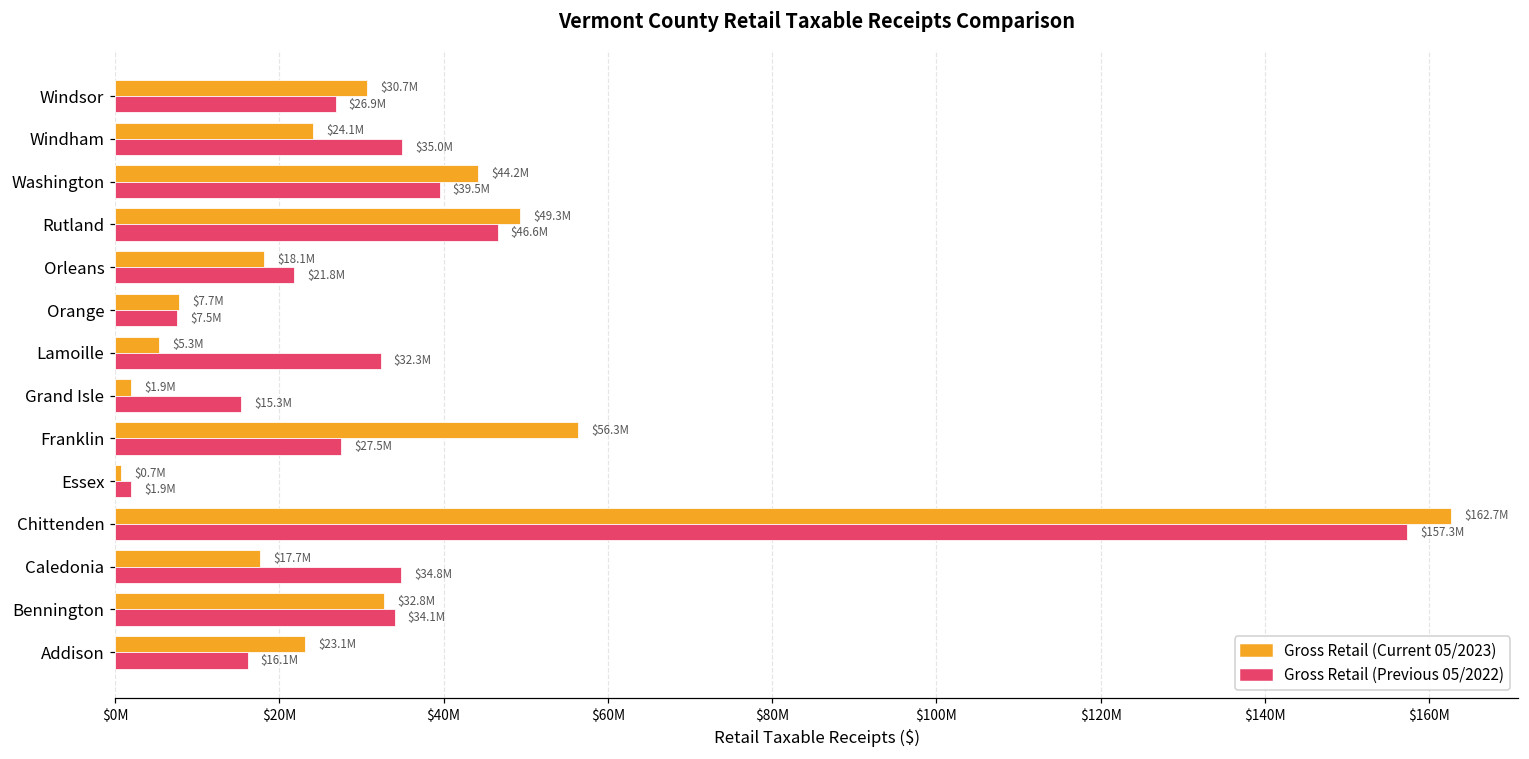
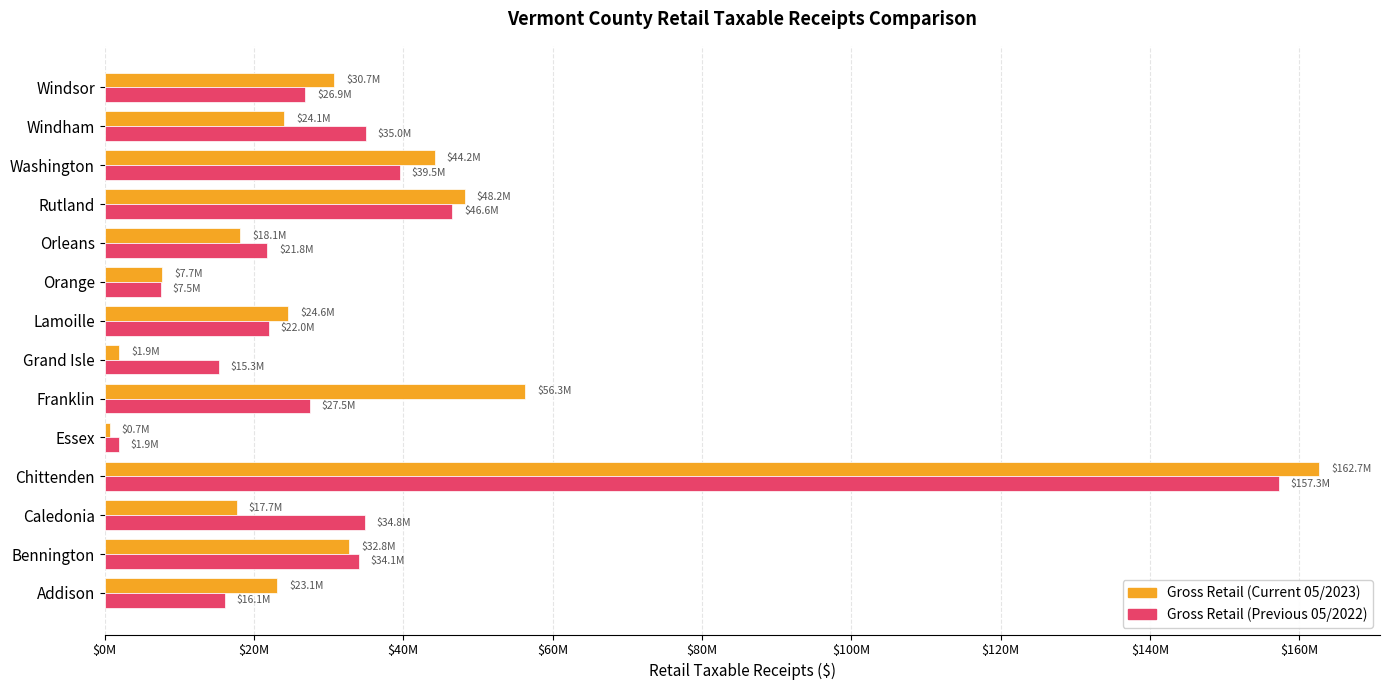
  {
    "Gross Retail (Current 05/2023)": {
      "Windsor": "$30.7M",
      "Windham": "$24.1M",
      "Washington": "$44.2M",
-     "Rutland": "$49.3M",
+     "Rutland": "$48.2M",
      "Orleans": "$18.1M",
      "Orange": "$7.7M",
-     "Lamoille": "$5.3M",
+     "Lamoille": "$24.6M",
      "Grand Isle": "$1.9M",
      "Franklin": "$56.3M",
      "Essex": "$0.7M",
      "Chittenden": "$162.7M",
      "Caledonia": "$17.7M",
      "Bennington": "$32.8M",
      "Addison": "$23.1M"
    },
    "Gross Retail (Previous 05/2022)": {
      "Windsor": "$26.9M",
      "Windham": "$35.0M",
      "Washington": "$39.5M",
      "Rutland": "$46.6M",
      "Orleans": "$21.8M",
      "Orange": "$7.5M",
-     "Lamoille": "$32.3M",
+     "Lamoille": "$22.0M",
      "Grand Isle": "$15.3M",
      "Franklin": "$27.5M",
      "Essex": "$1.9M",
      "Chittenden": "$157.3M",
      "Caledonia": "$34.8M",
      "Bennington": "$34.1M",
      "Addison": "$16.1M"
    }
  }
